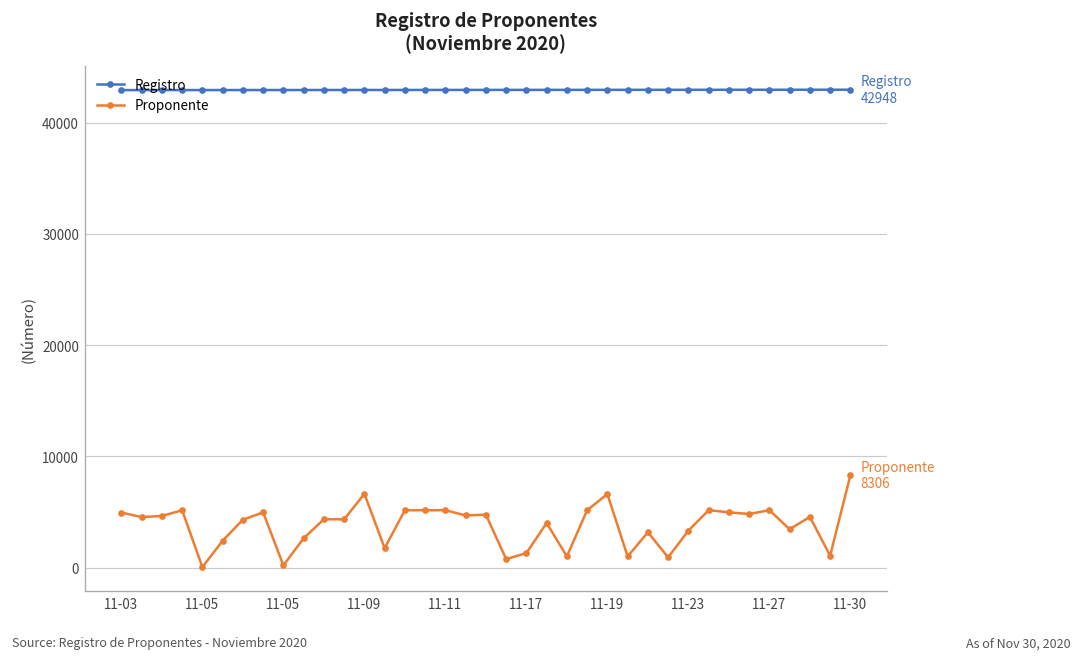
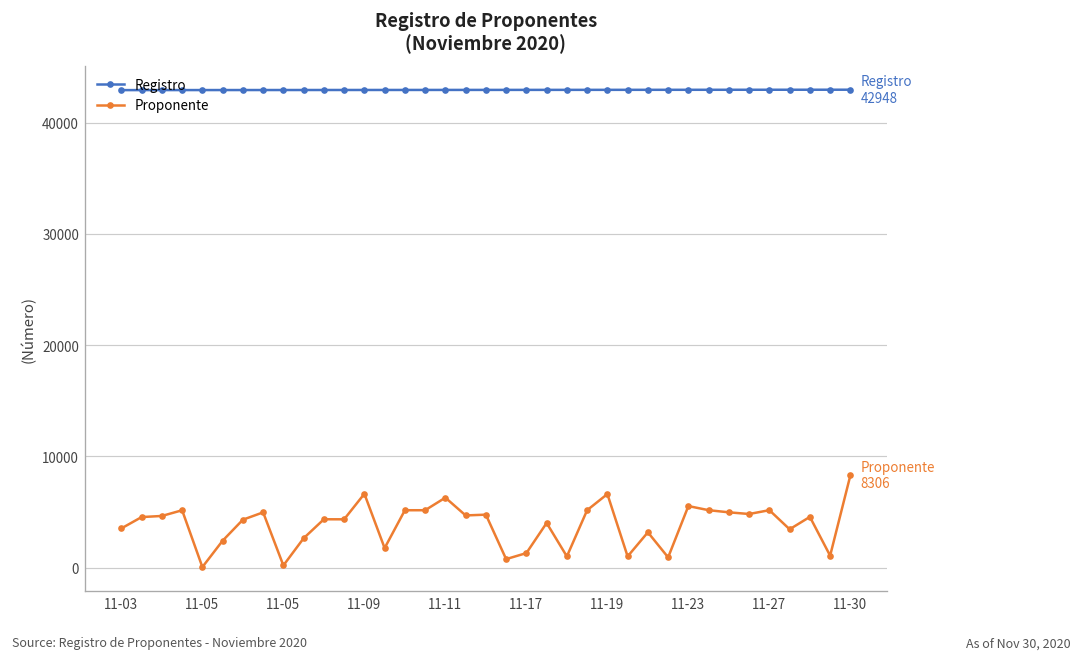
  {
    "Registro": {
      "11-30": 42948
    },
    "Proponente": {
-     "11-03": 5000,
+     "11-03": 4000,
      "11-09": 7000,
-     "11-11": 5000,
+     "11-11": 6000,
      "11-17": 1000,
      "11-19": 7000,
-     "11-23": 3000,
+     "11-23": 6000,
      "11-27": 5000
    }
  }
